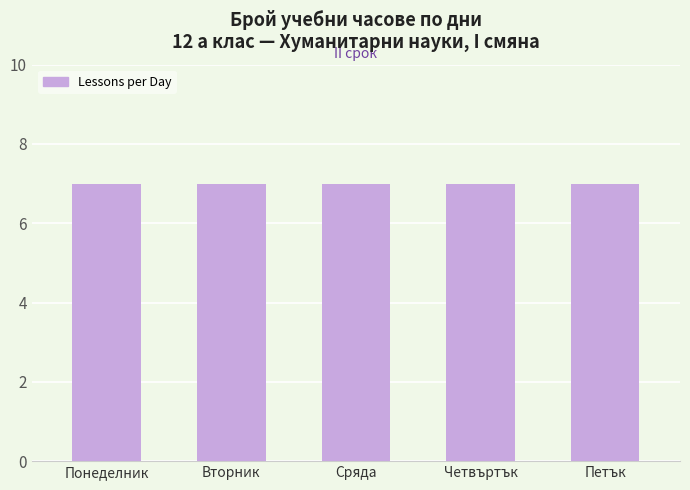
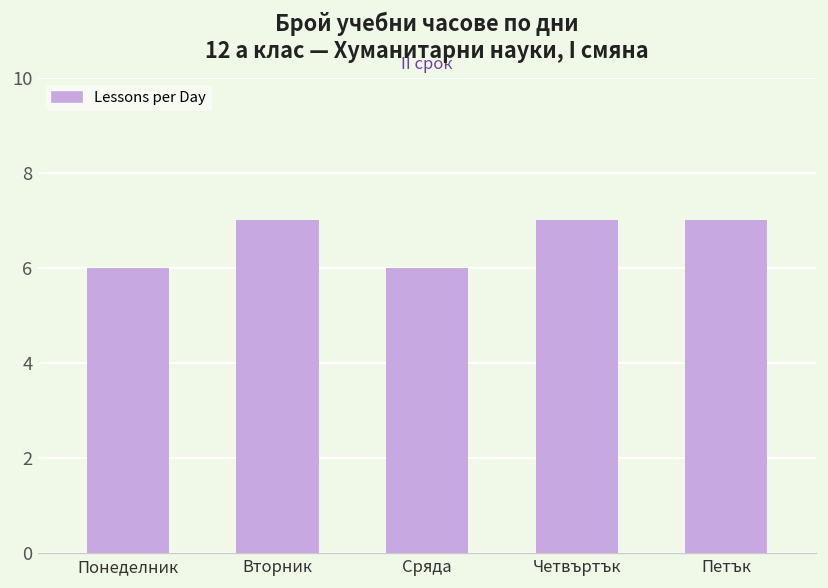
  {
-   "Понеделник": 7,
+   "Понеделник": 6,
    "Вторник": 7,
-   "Сряда": 7,
+   "Сряда": 6,
    "Четвъртък": 7,
    "Петък": 7
  }
